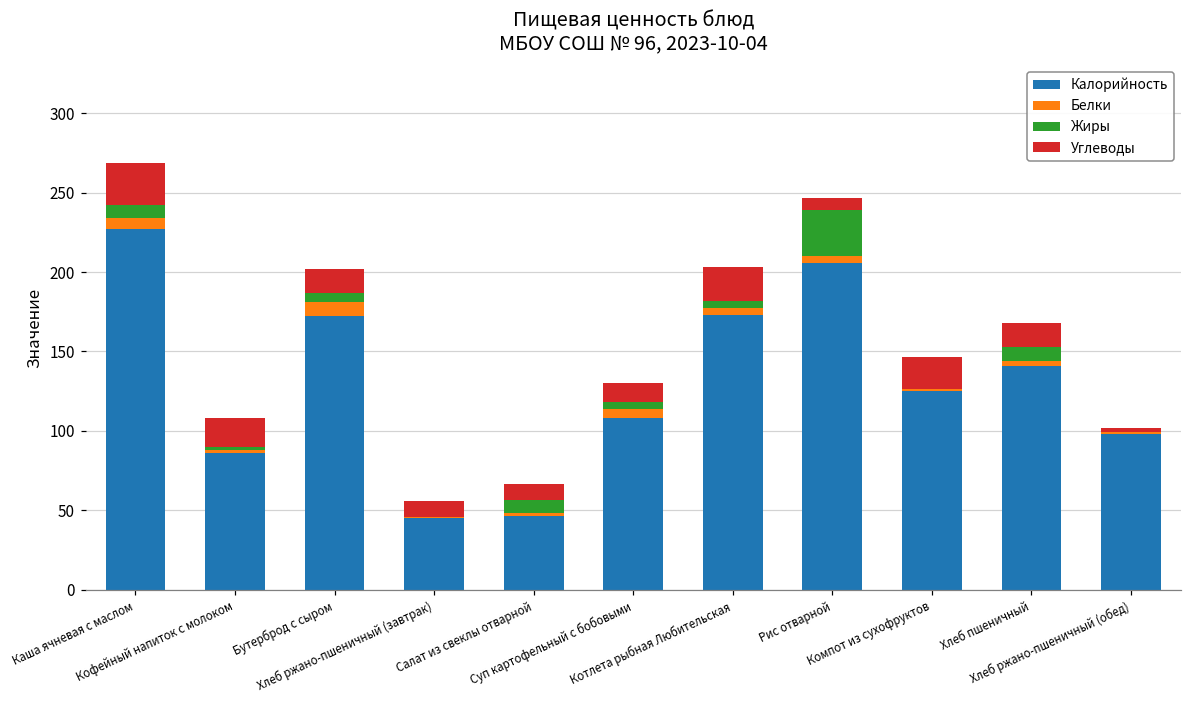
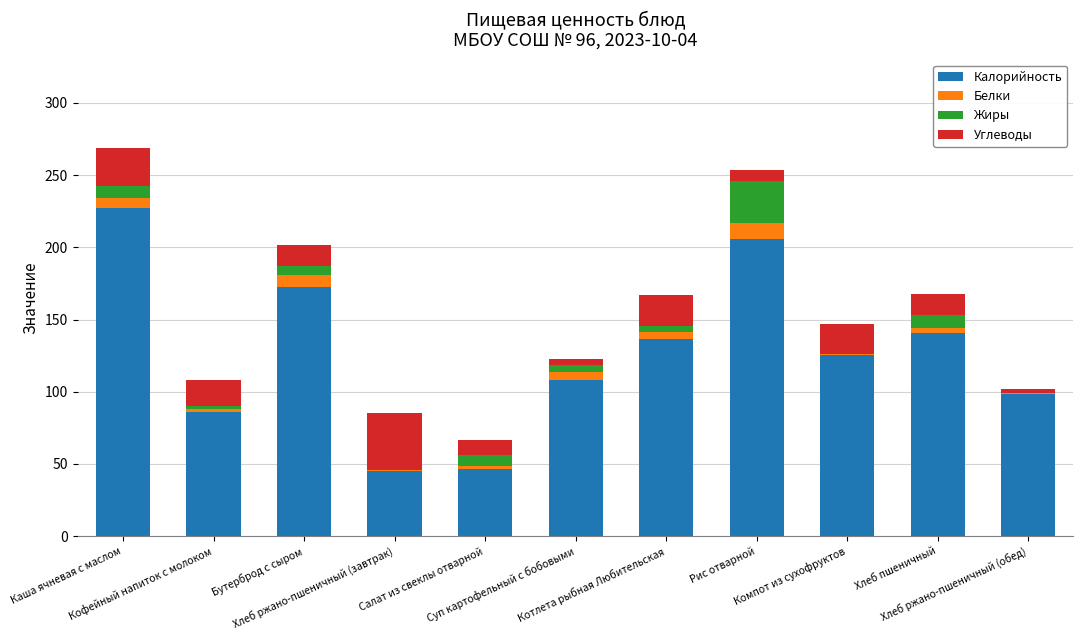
  {
    "Калорийность": {
      "Каша ячневая с маслом": 227,
      "Кофейный напиток с молоком": 86,
      "Бутерброд с сыром": 172,
      "Хлеб ржано-пшеничный (завтрак)": 45,
      "Салат из свеклы отварной": 47,
      "Суп картофельный с бобовыми": 108,
-     "Котлета рыбная Любительская": 173,
+     "Котлета рыбная Любительская": 137,
      "Рис отварной": 206,
      "Компот из сухофруктов": 125,
      "Хлеб пшеничный": 141,
      "Хлеб ржано-пшеничный (обед)": 98
    },
    "Белки": {
      "Каша ячневая с маслом": 7,
      "Кофейный напиток с молоком": 2,
      "Бутерброд с сыром": 9,
      "Салат из свеклы отварной": 2,
      "Суп картофельный с бобовыми": 6,
      "Котлета рыбная Любительская": 5,
-     "Рис отварной": 5,
+     "Рис отварной": 11,
      "Хлеб пшеничный": 3
    },
    "Жиры": {
      "Каша ячневая с маслом": 8,
      "Кофейный напиток с молоком": 2,
      "Бутерброд с сыром": 6,
      "Салат из свеклы отварной": 8,
      "Суп картофельный с бобовыми": 4,
      "Котлета рыбная Любительская": 4,
      "Рис отварной": 29,
      "Хлеб пшеничный": 9
    },
    "Углеводы": {
      "Каша ячневая с маслом": 26,
      "Кофейный напиток с молоком": 18,
      "Бутерброд с сыром": 15,
-     "Хлеб ржано-пшеничный (завтрак)": 10,
+     "Хлеб ржано-пшеничный (завтрак)": 39,
      "Салат из свеклы отварной": 10,
-     "Суп картофельный с бобовыми": 12,
+     "Суп картофельный с бобовыми": 4,
      "Котлета рыбная Любительская": 21,
      "Рис отварной": 8,
      "Компот из сухофруктов": 20,
      "Хлеб пшеничный": 15,
      "Хлеб ржано-пшеничный (обед)": 3
    }
  }
